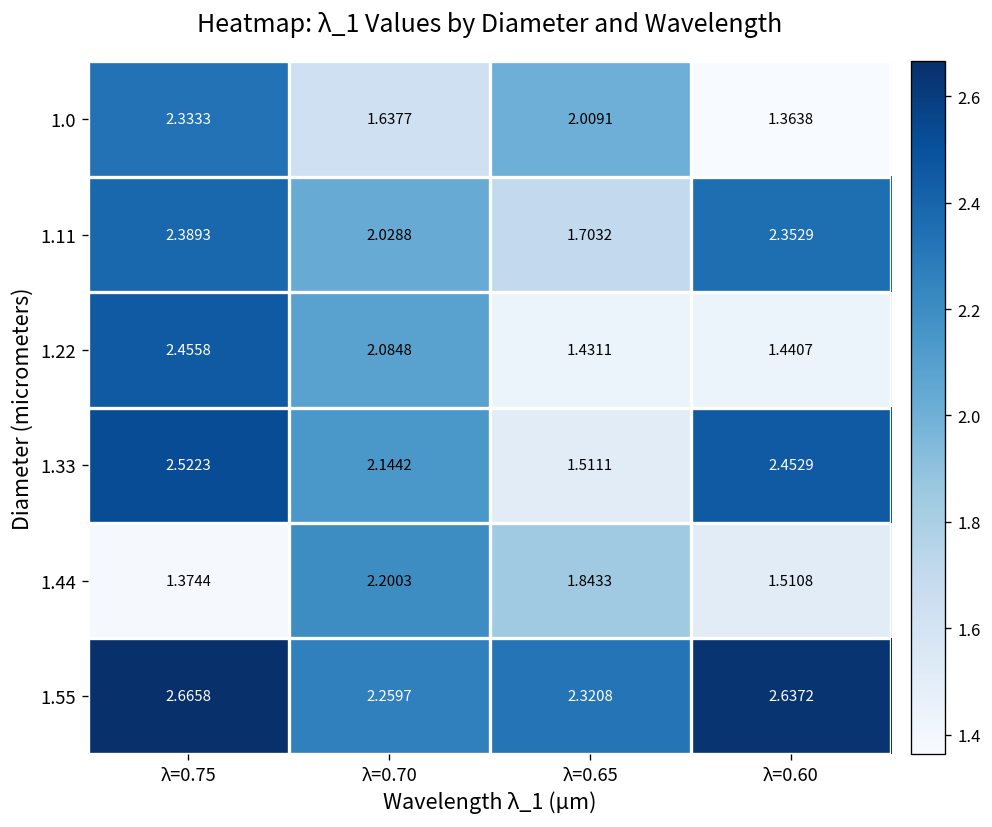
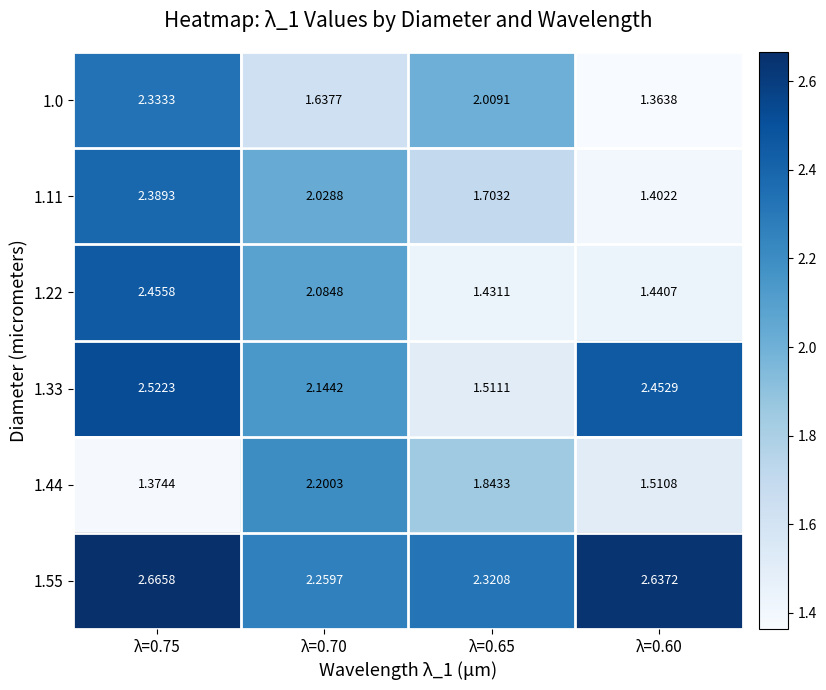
  {
    "1.0": {
      "λ=0.75": 2.3333,
      "λ=0.70": 1.6377,
      "λ=0.65": 2.0091,
      "λ=0.60": 1.3638
    },
    "1.11": {
      "λ=0.75": 2.3893,
      "λ=0.70": 2.0288,
      "λ=0.65": 1.7032,
-     "λ=0.60": 2.3529
+     "λ=0.60": 1.4022
    },
    "1.22": {
      "λ=0.75": 2.4558,
      "λ=0.70": 2.0848,
      "λ=0.65": 1.4311,
      "λ=0.60": 1.4407
    },
    "1.33": {
      "λ=0.75": 2.5223,
      "λ=0.70": 2.1442,
      "λ=0.65": 1.5111,
      "λ=0.60": 2.4529
    },
    "1.44": {
      "λ=0.75": 1.3744,
      "λ=0.70": 2.2003,
      "λ=0.65": 1.8433,
      "λ=0.60": 1.5108
    },
    "1.55": {
      "λ=0.75": 2.6658,
      "λ=0.70": 2.2597,
      "λ=0.65": 2.3208,
      "λ=0.60": 2.6372
    }
  }
